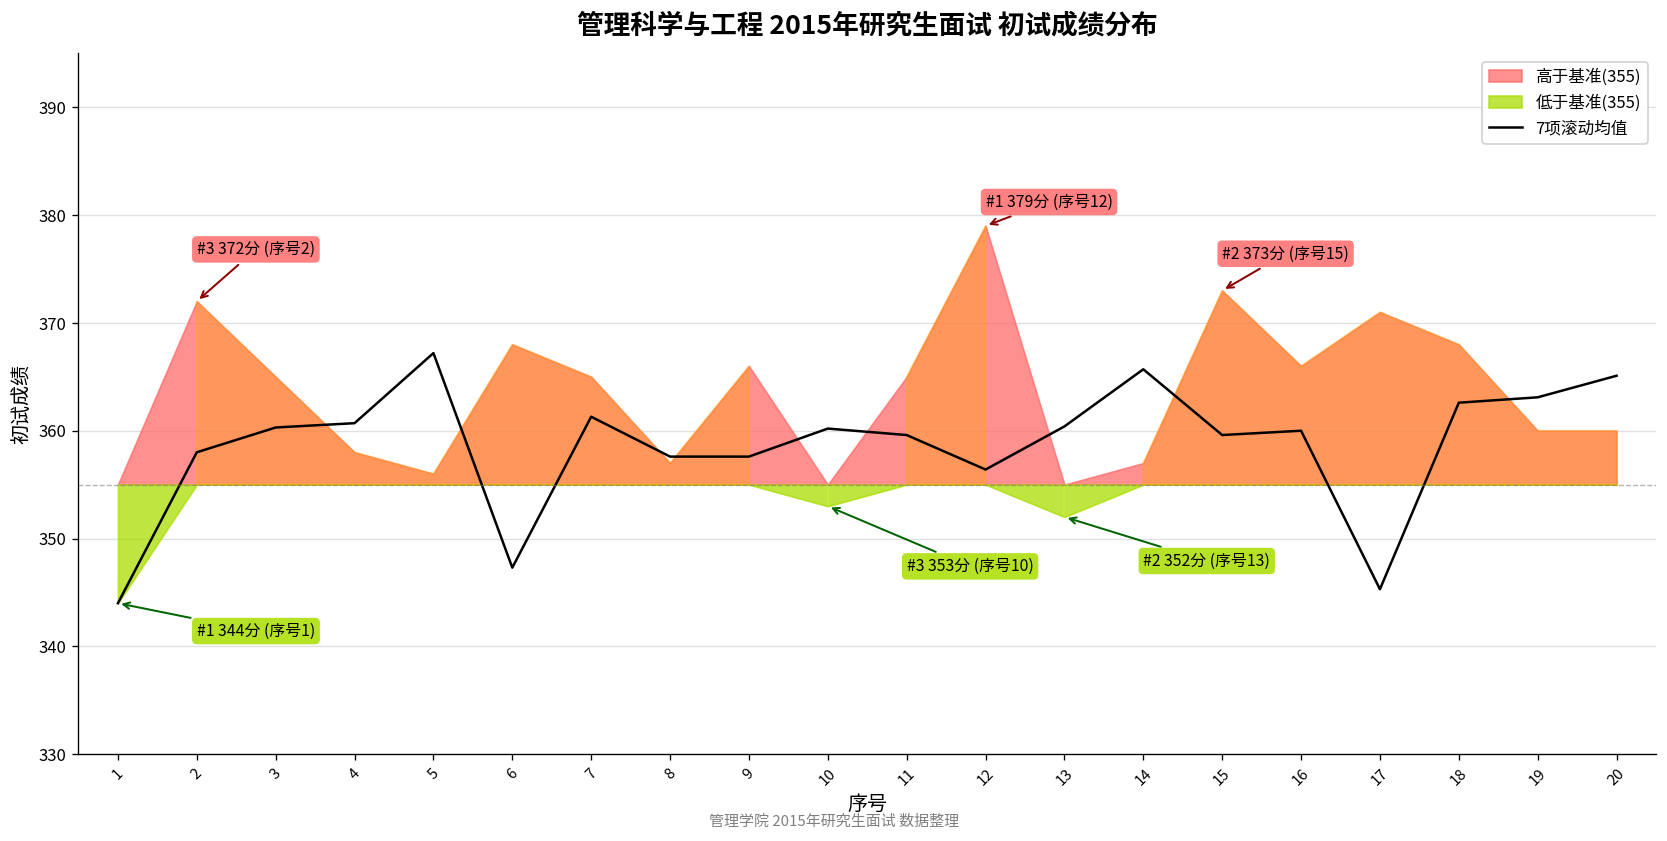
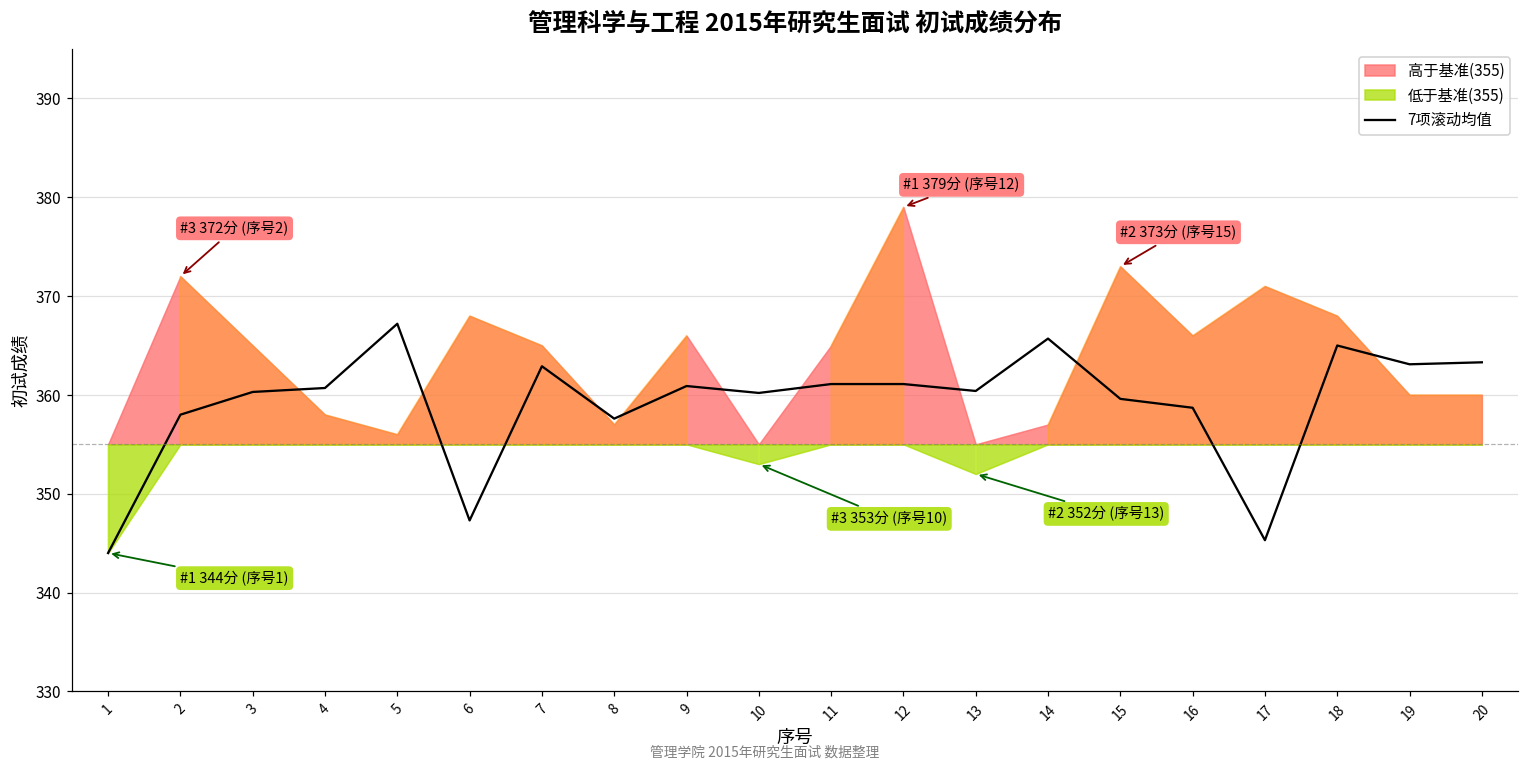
  {
    "7项滚动均值": {
      "2": 358,
      "3": 360,
      "4": 361,
      "5": 367,
      "6": 347,
-     "7": 361,
+     "7": 363,
      "8": 358,
-     "9": 358,
+     "9": 361,
      "10": 360,
-     "11": 360,
-     "12": 356,
+     "11": 361,
+     "12": 361,
      "13": 360,
      "14": 366,
      "15": 360,
-     "16": 360,
+     "16": 359,
      "17": 345,
-     "18": 363,
+     "18": 365,
      "19": 363,
-     "20": 365
+     "20": 363
    }
  }
